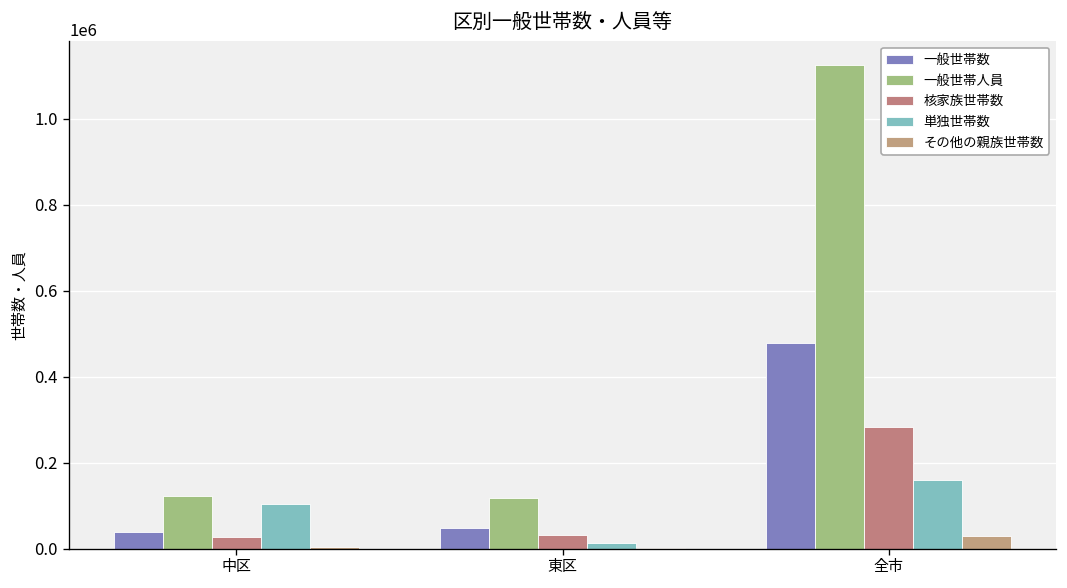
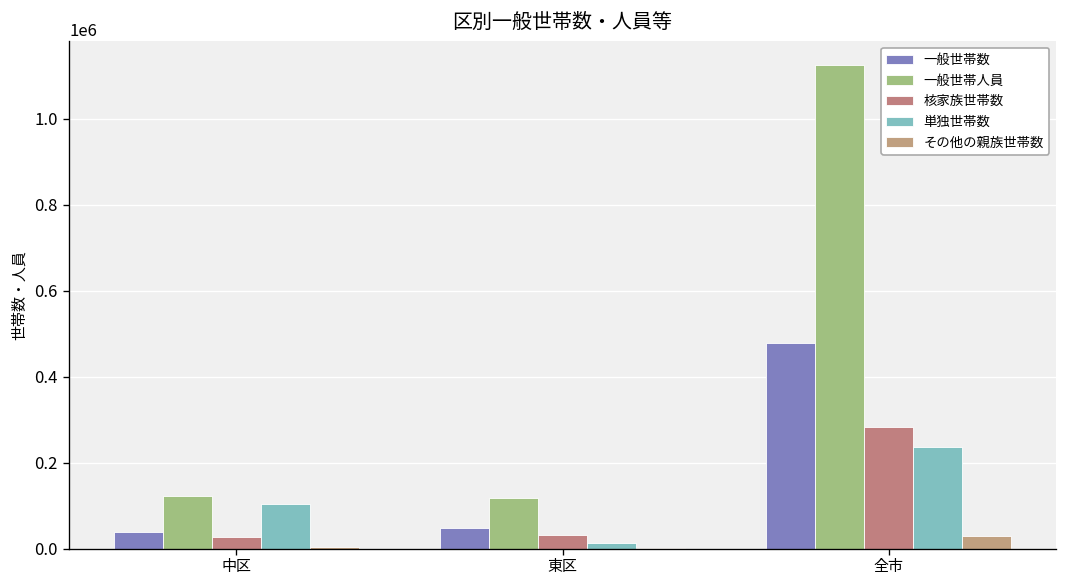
  {
    "一般世帯数": {
      "中区": 40000,
      "東区": 50000,
      "全市": 480000
    },
    "単独世帯数": {
      "中区": 100000,
      "東区": 10000,
-     "全市": 160000
+     "全市": 240000
    }
  }
